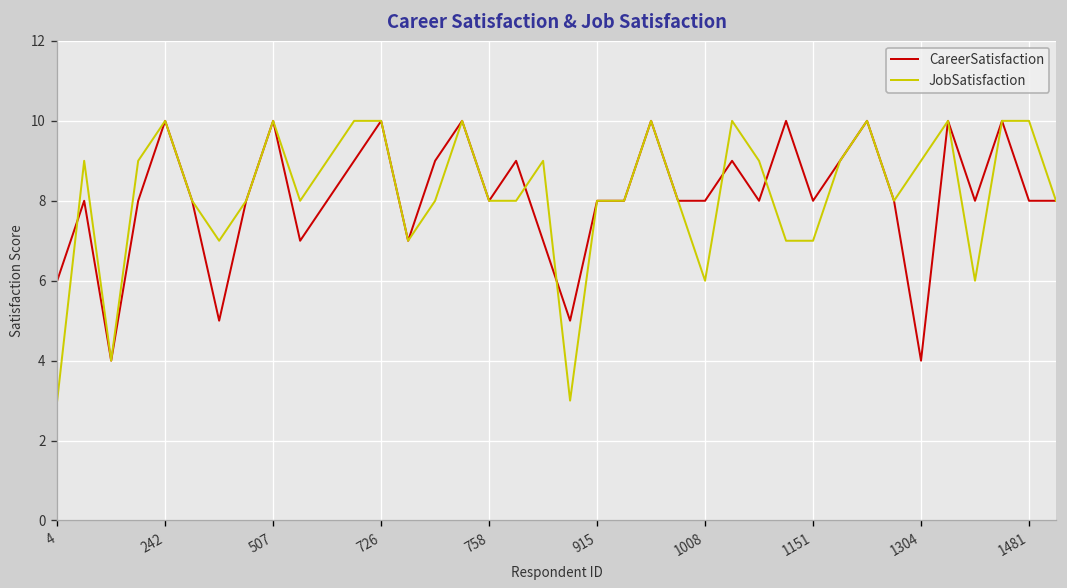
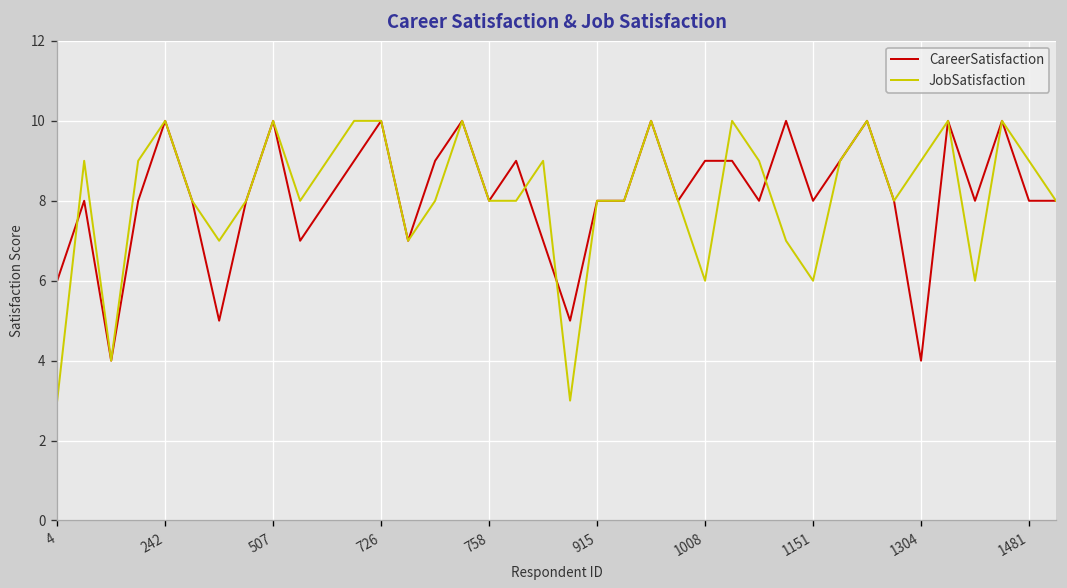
  {
    "CareerSatisfaction": {
      "4": 6,
-     "1008": 8,
+     "1008": 9,
      "1151": 8,
      "1304": 4,
      "1481": 8
    },
    "JobSatisfaction": {
      "4": 3,
      "1008": 6,
-     "1151": 7,
+     "1151": 6,
      "1304": 9,
-     "1481": 10
+     "1481": 9
    }
  }
